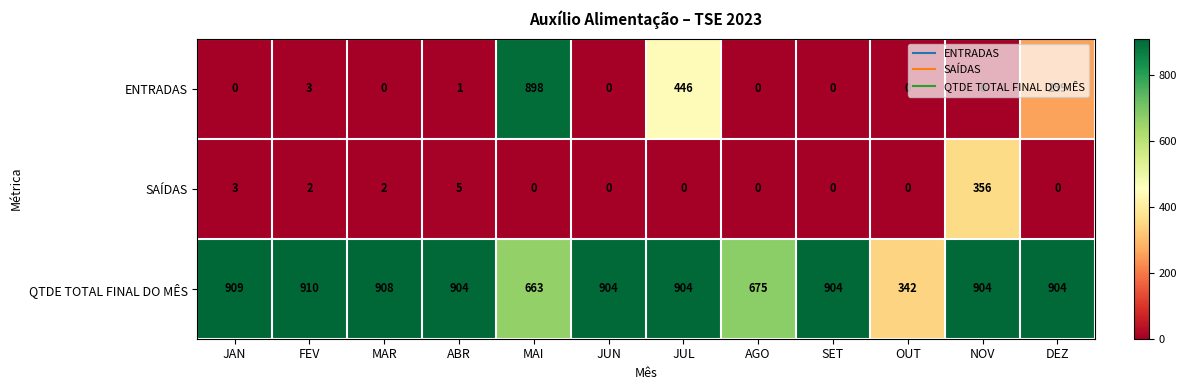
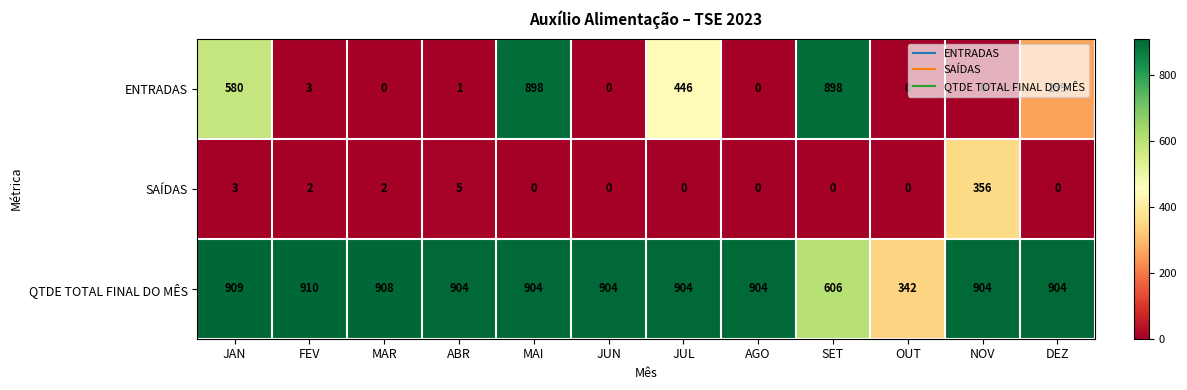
  {
    "ENTRADAS": {
-     "JAN": 0,
+     "JAN": 580,
      "FEV": 3,
      "MAR": 0,
      "ABR": 1,
      "MAI": 898,
      "JUN": 0,
      "JUL": 446,
      "AGO": 0,
-     "SET": 0
+     "SET": 898
    },
    "SAÍDAS": {
      "JAN": 3,
      "FEV": 2,
      "MAR": 2,
      "ABR": 5,
      "MAI": 0,
      "JUN": 0,
      "JUL": 0,
      "AGO": 0,
      "SET": 0,
      "OUT": 0,
      "NOV": 356,
      "DEZ": 0
    },
    "QTDE TOTAL FINAL DO MÊS": {
      "JAN": 909,
      "FEV": 910,
      "MAR": 908,
      "ABR": 904,
-     "MAI": 663,
+     "MAI": 904,
      "JUN": 904,
      "JUL": 904,
-     "AGO": 675,
-     "SET": 904,
+     "AGO": 904,
+     "SET": 606,
      "OUT": 342,
      "NOV": 904,
      "DEZ": 904
    }
  }
